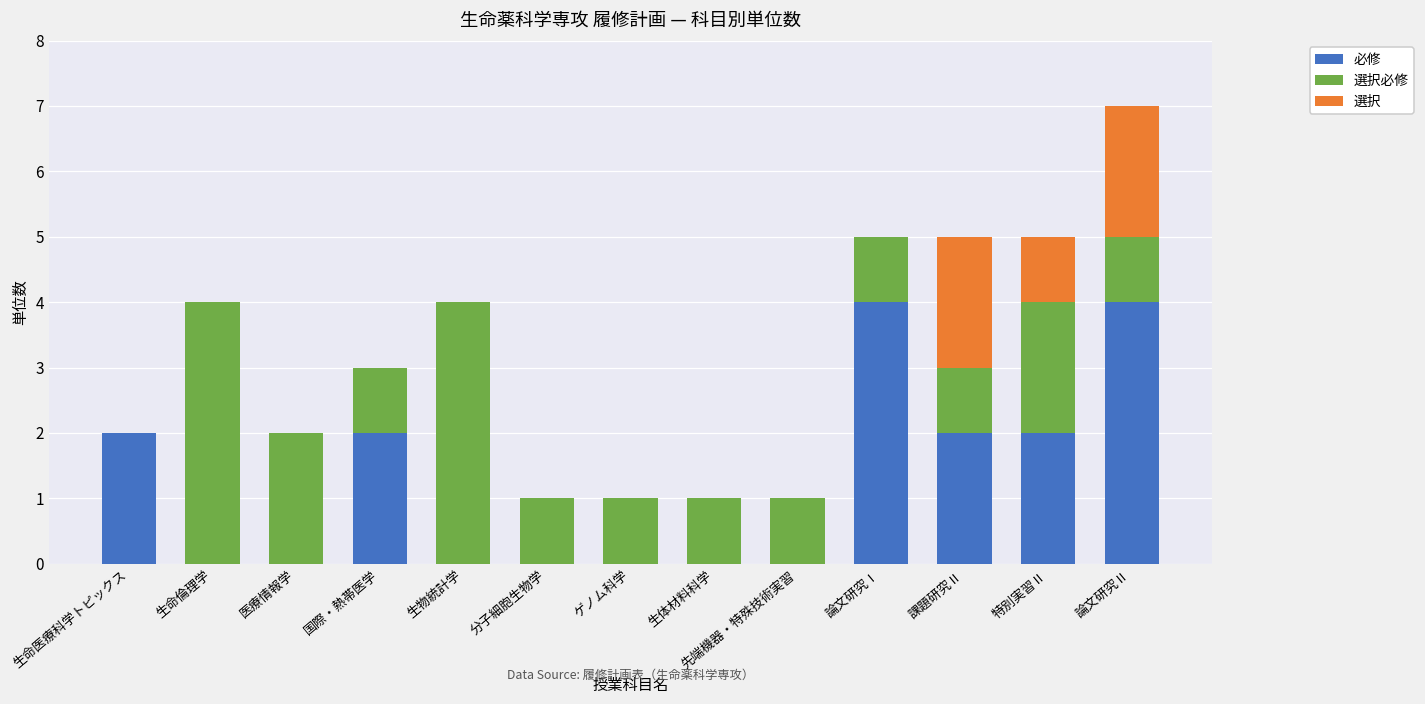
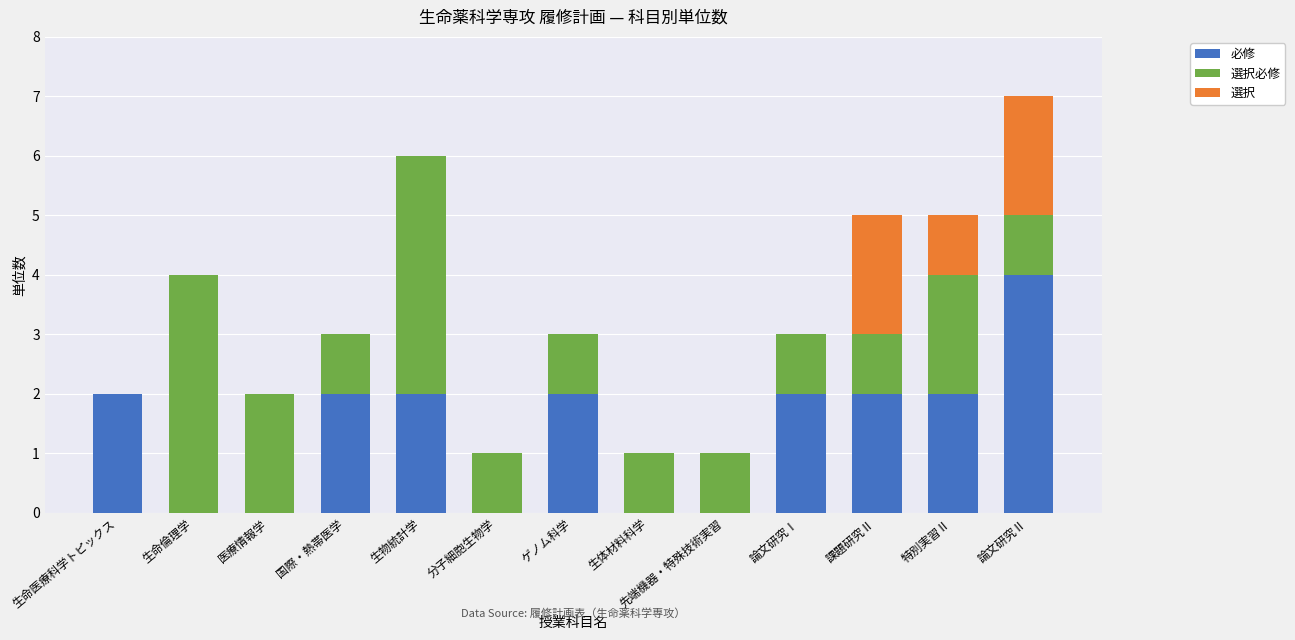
  {
    "必修": {
      "生命医療科学トピックス": 2,
      "生命倫理学": 0,
      "医療情報学": 0,
      "国際・熱帯医学": 2,
-     "生物統計学": 0,
+     "生物統計学": 2,
      "分子細胞生物学": 0,
-     "ゲノム科学": 0,
+     "ゲノム科学": 2,
      "生体材料科学": 0,
      "先端機器・特殊技術実習": 0,
-     "論文研究Ⅰ": 4,
+     "論文研究Ⅰ": 2,
      "課題研究Ⅱ": 2,
      "特別実習Ⅱ": 2,
      "論文研究Ⅱ": 4
    },
    "選択必修": {
      "生命医療科学トピックス": 0,
      "生命倫理学": 4,
      "医療情報学": 2,
      "国際・熱帯医学": 1,
      "生物統計学": 4,
      "分子細胞生物学": 1,
      "ゲノム科学": 1,
      "生体材料科学": 1,
      "先端機器・特殊技術実習": 1,
      "論文研究Ⅰ": 1,
      "課題研究Ⅱ": 1,
      "特別実習Ⅱ": 2,
      "論文研究Ⅱ": 1
    },
    "選択": {
      "生命医療科学トピックス": 0,
      "生命倫理学": 0,
      "医療情報学": 0,
      "国際・熱帯医学": 0,
      "生物統計学": 0,
      "分子細胞生物学": 0,
      "ゲノム科学": 0,
      "生体材料科学": 0,
      "先端機器・特殊技術実習": 0,
      "論文研究Ⅰ": 0,
      "課題研究Ⅱ": 2,
      "特別実習Ⅱ": 1,
      "論文研究Ⅱ": 2
    }
  }
